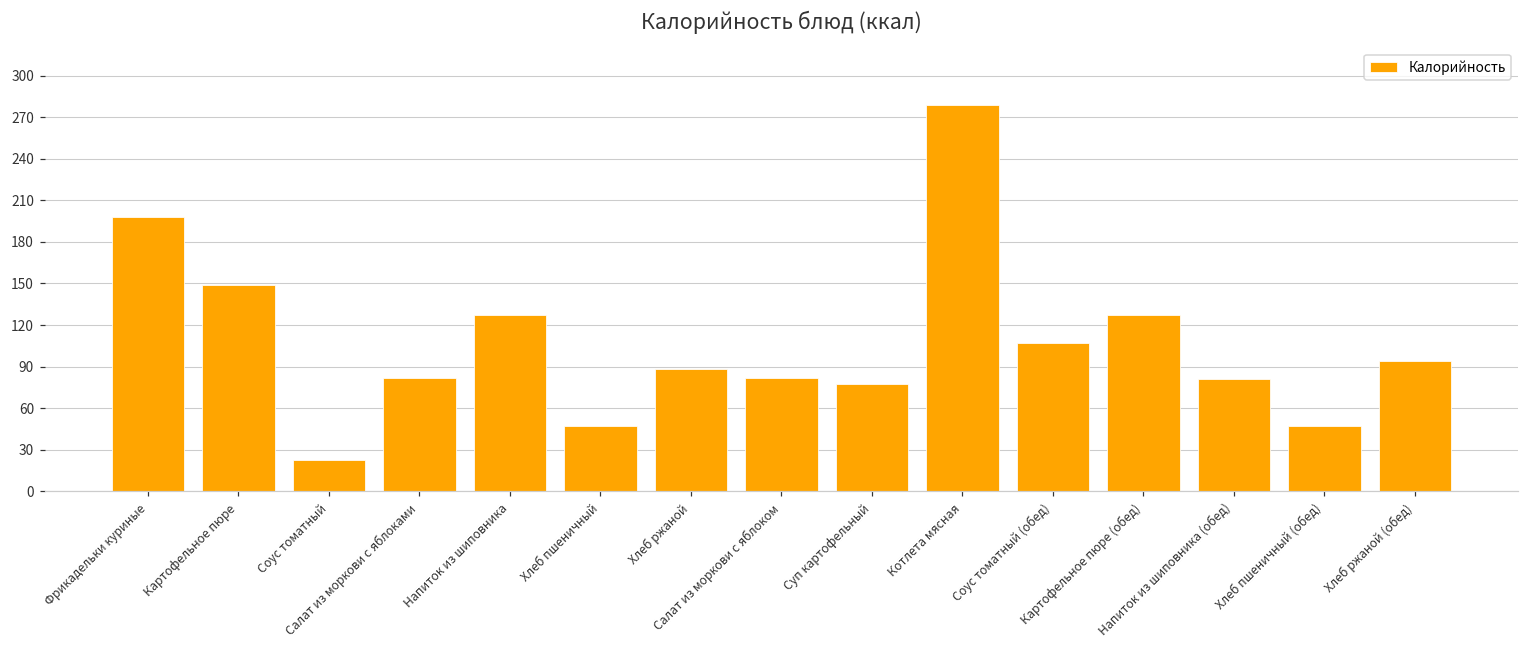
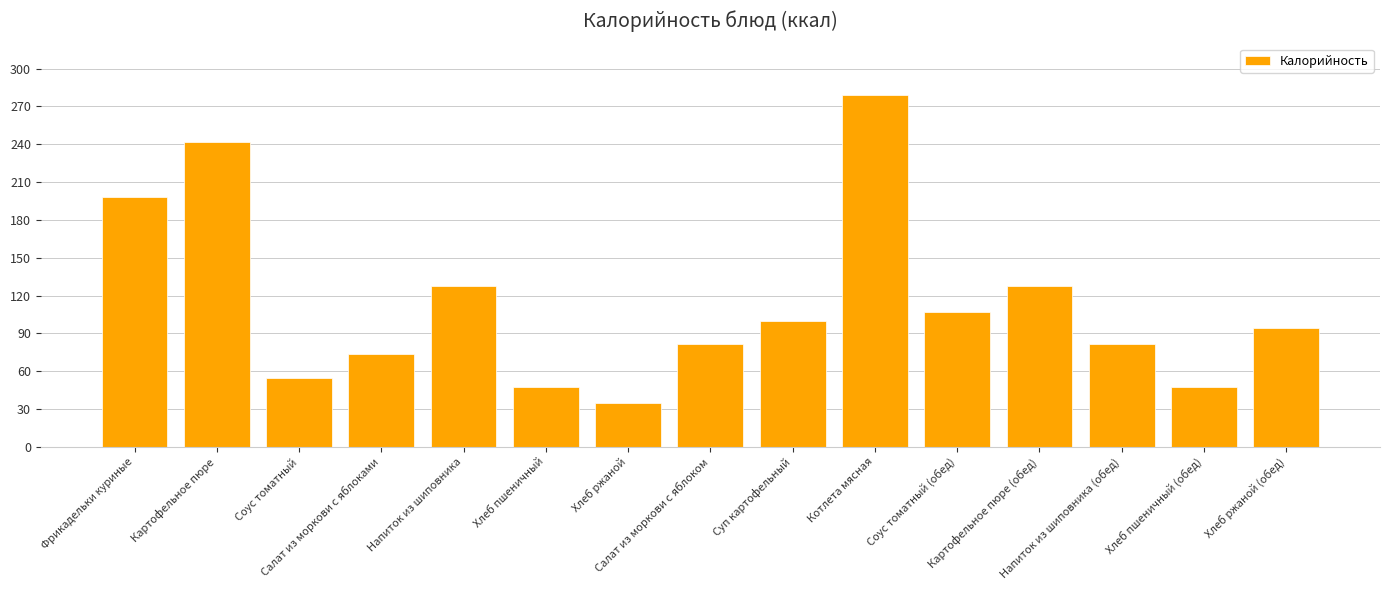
  {
    "Фрикадельки куриные": 198,
-   "Картофельное пюре": 149,
-   "Соус томатный": 22,
-   "Салат из моркови с яблоками": 82,
+   "Картофельное пюре": 242,
+   "Соус томатный": 55,
+   "Салат из моркови с яблоками": 74,
    "Напиток из шиповника": 127,
    "Хлеб пшеничный": 47,
-   "Хлеб ржаной": 88,
+   "Хлеб ржаной": 35,
    "Салат из моркови с яблоком": 82,
-   "Суп картофельный": 78,
+   "Суп картофельный": 100,
    "Котлета мясная": 279,
    "Соус томатный (обед)": 107,
    "Картофельное пюре (обед)": 127,
    "Напиток из шиповника (обед)": 81,
    "Хлеб пшеничный (обед)": 47,
    "Хлеб ржаной (обед)": 94
  }
